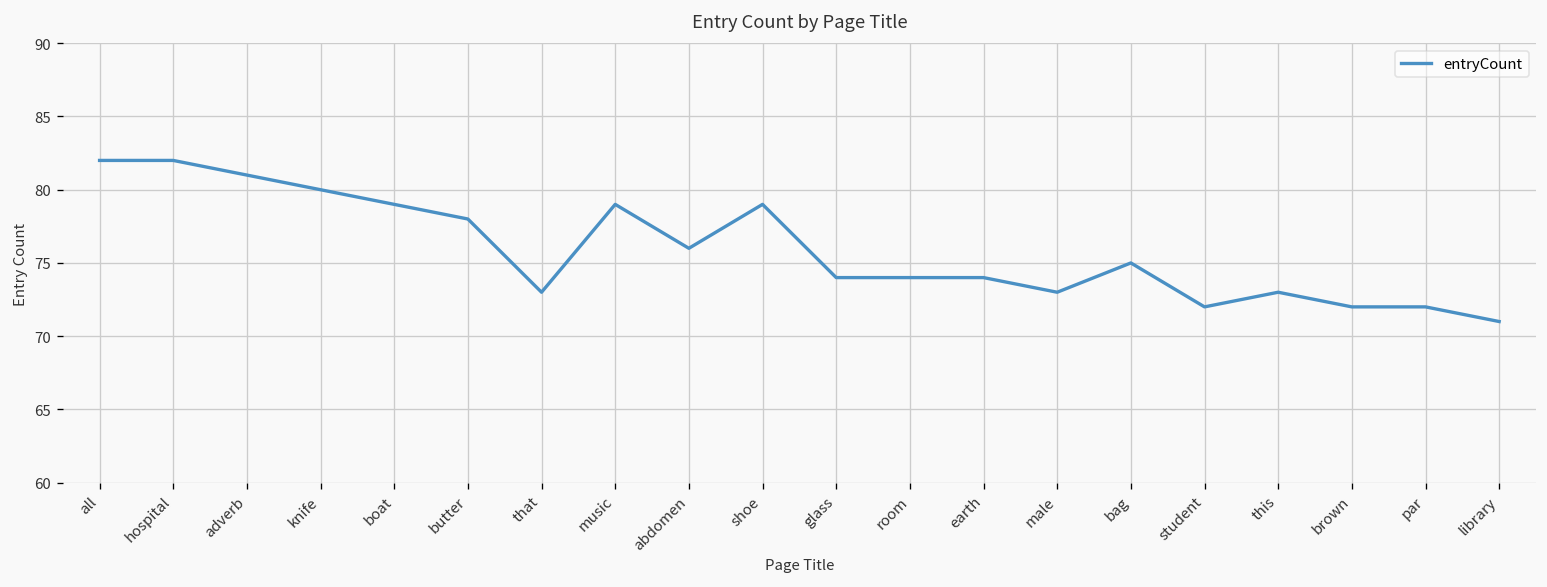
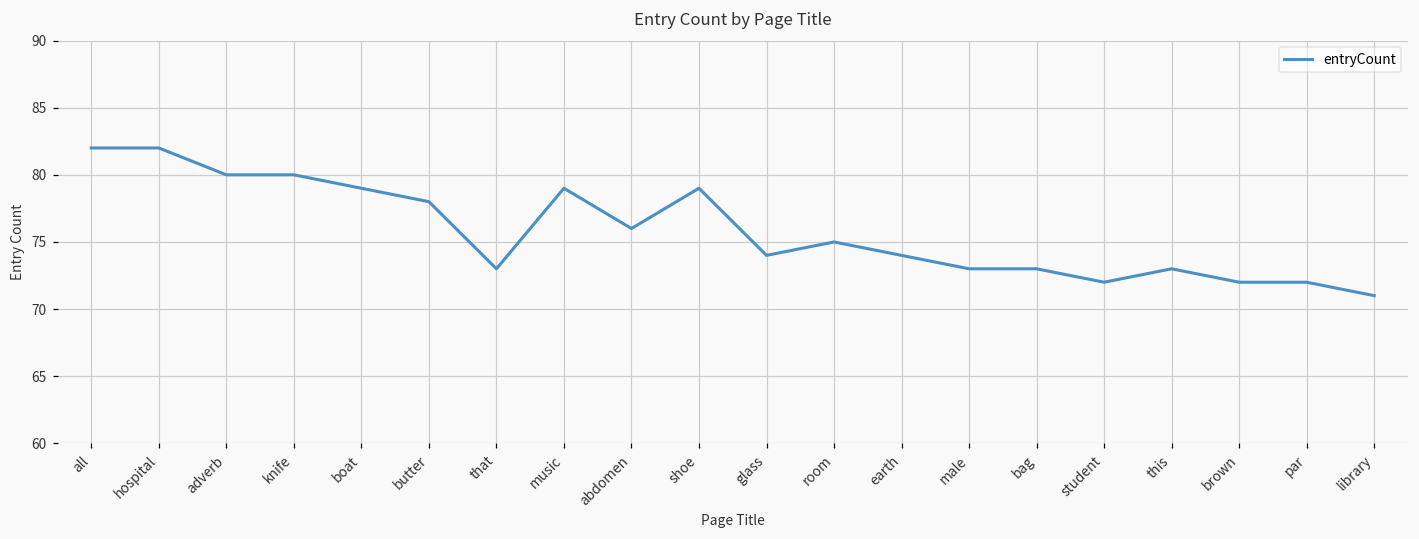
  {
    "all": 82,
    "hospital": 82,
-   "adverb": 81,
+   "adverb": 80,
    "knife": 80,
    "boat": 79,
    "butter": 78,
    "that": 73,
    "music": 79,
    "abdomen": 76,
    "shoe": 79,
    "glass": 74,
-   "room": 74,
+   "room": 75,
    "earth": 74,
    "male": 73,
-   "bag": 75,
+   "bag": 73,
    "student": 72,
    "this": 73,
    "brown": 72,
    "par": 72,
    "library": 71
  }
